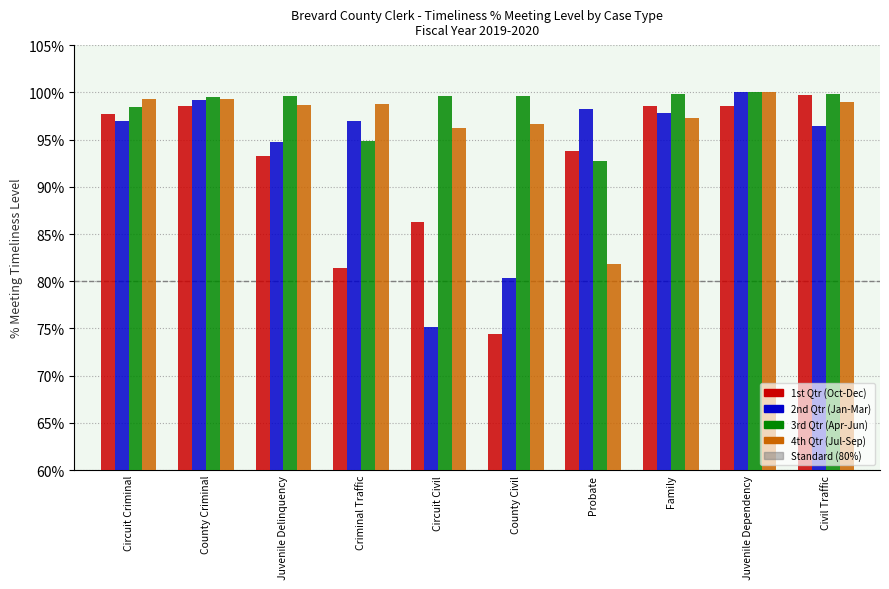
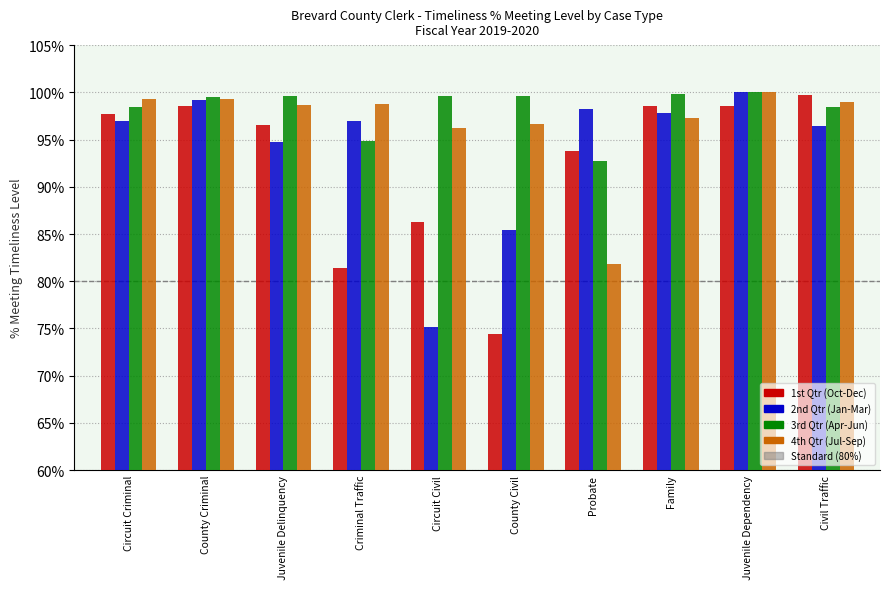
  {
    "1st Qtr (Oct-Dec)": {
      "Circuit Criminal": "98%",
      "County Criminal": "99%",
-     "Juvenile Delinquency": "93%",
+     "Juvenile Delinquency": "97%",
      "Criminal Traffic": "81%",
      "Circuit Civil": "86%",
      "County Civil": "74%",
      "Probate": "94%",
      "Family": "99%",
      "Juvenile Dependency": "99%",
      "Civil Traffic": "100%"
    },
    "2nd Qtr (Jan-Mar)": {
      "Circuit Criminal": "97%",
      "County Criminal": "99%",
      "Juvenile Delinquency": "95%",
      "Criminal Traffic": "97%",
      "Circuit Civil": "75%",
-     "County Civil": "80%",
+     "County Civil": "85%",
      "Probate": "98%",
      "Family": "98%",
      "Juvenile Dependency": "100%",
      "Civil Traffic": "96%"
    },
    "3rd Qtr (Apr-Jun)": {
      "Circuit Criminal": "98%",
      "County Criminal": "99%",
      "Juvenile Delinquency": "100%",
      "Criminal Traffic": "95%",
      "Circuit Civil": "100%",
      "County Civil": "100%",
      "Probate": "93%",
      "Family": "100%",
      "Juvenile Dependency": "100%",
-     "Civil Traffic": "100%"
+     "Civil Traffic": "98%"
    },
    "4th Qtr (Jul-Sep)": {
      "Circuit Criminal": "99%",
      "County Criminal": "99%",
      "Juvenile Delinquency": "99%",
      "Criminal Traffic": "99%",
      "Circuit Civil": "96%",
      "County Civil": "97%",
      "Probate": "82%",
      "Family": "97%",
      "Juvenile Dependency": "100%",
      "Civil Traffic": "99%"
    }
  }
